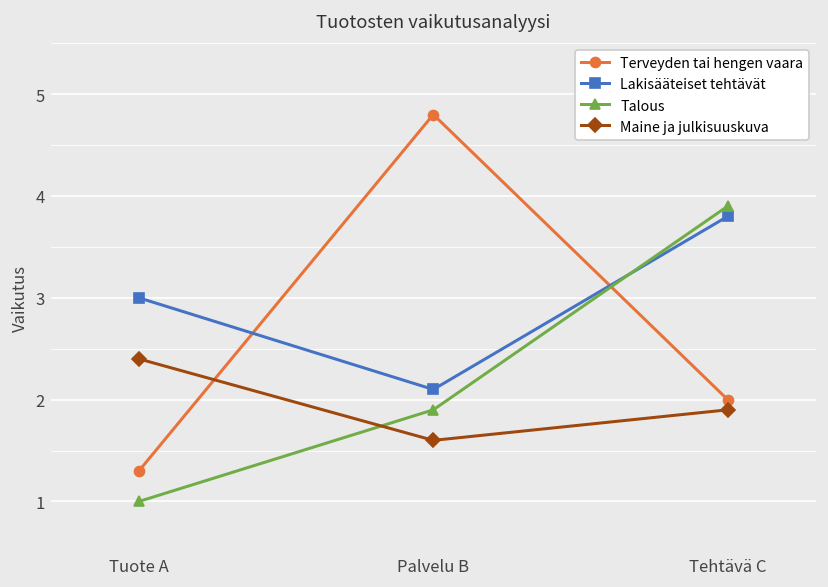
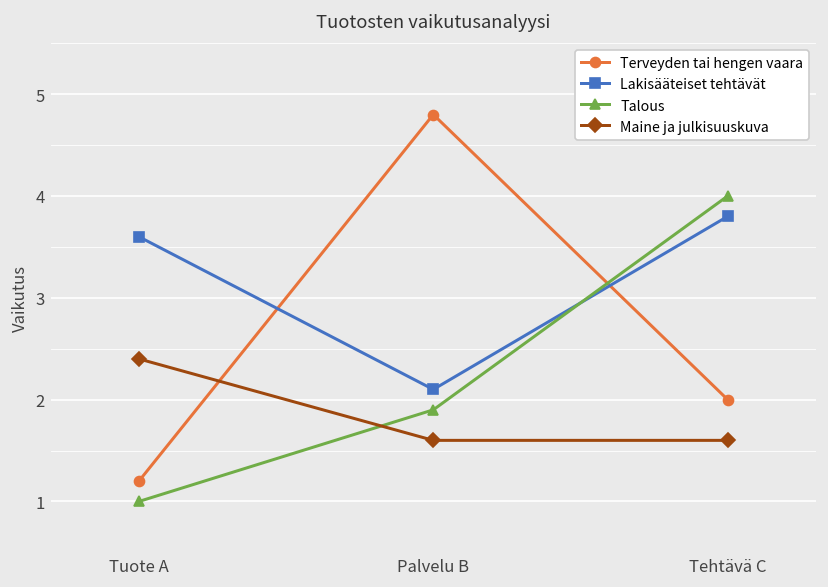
  {
    "Terveyden tai hengen vaara": {
-     "Tuote A": 1.3,
+     "Tuote A": 1.2,
      "Palvelu B": 4.8,
      "Tehtävä C": 2.0
    },
    "Lakisääteiset tehtävät": {
-     "Tuote A": 3.0,
+     "Tuote A": 3.6,
      "Palvelu B": 2.1,
      "Tehtävä C": 3.8
    },
    "Talous": {
      "Tuote A": 1.0,
      "Palvelu B": 1.9,
-     "Tehtävä C": 3.9
+     "Tehtävä C": 4.0
    },
    "Maine ja julkisuuskuva": {
      "Tuote A": 2.4,
      "Palvelu B": 1.6,
-     "Tehtävä C": 1.9
+     "Tehtävä C": 1.6
    }
  }
